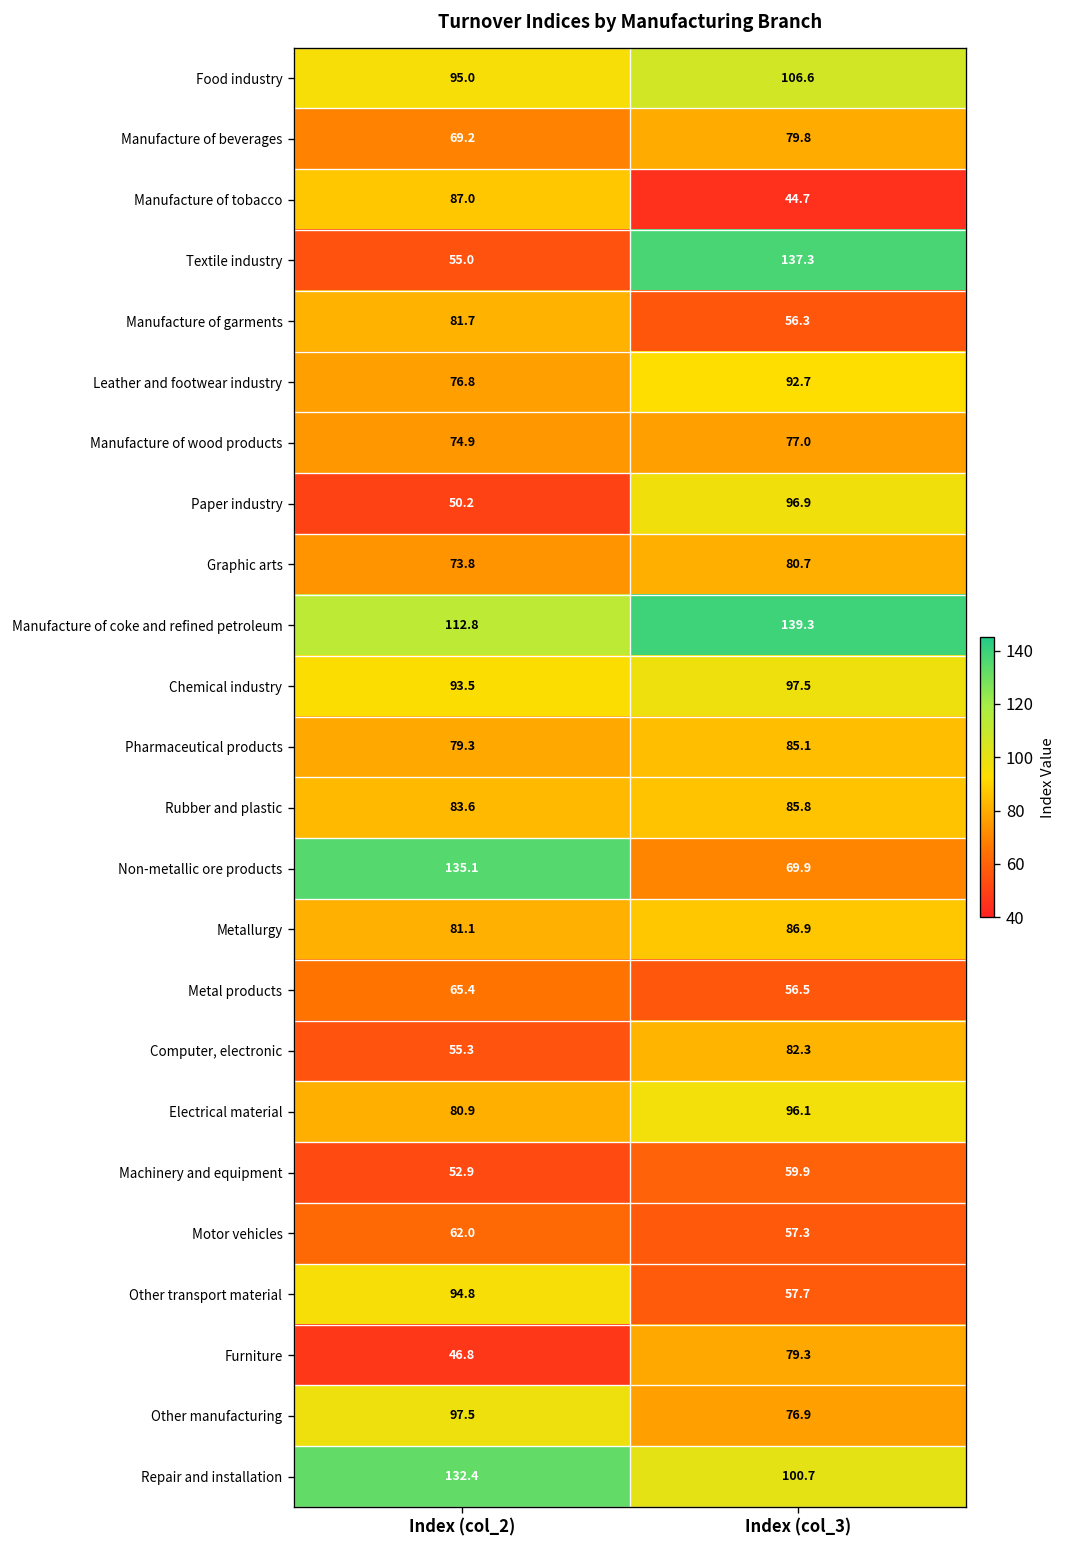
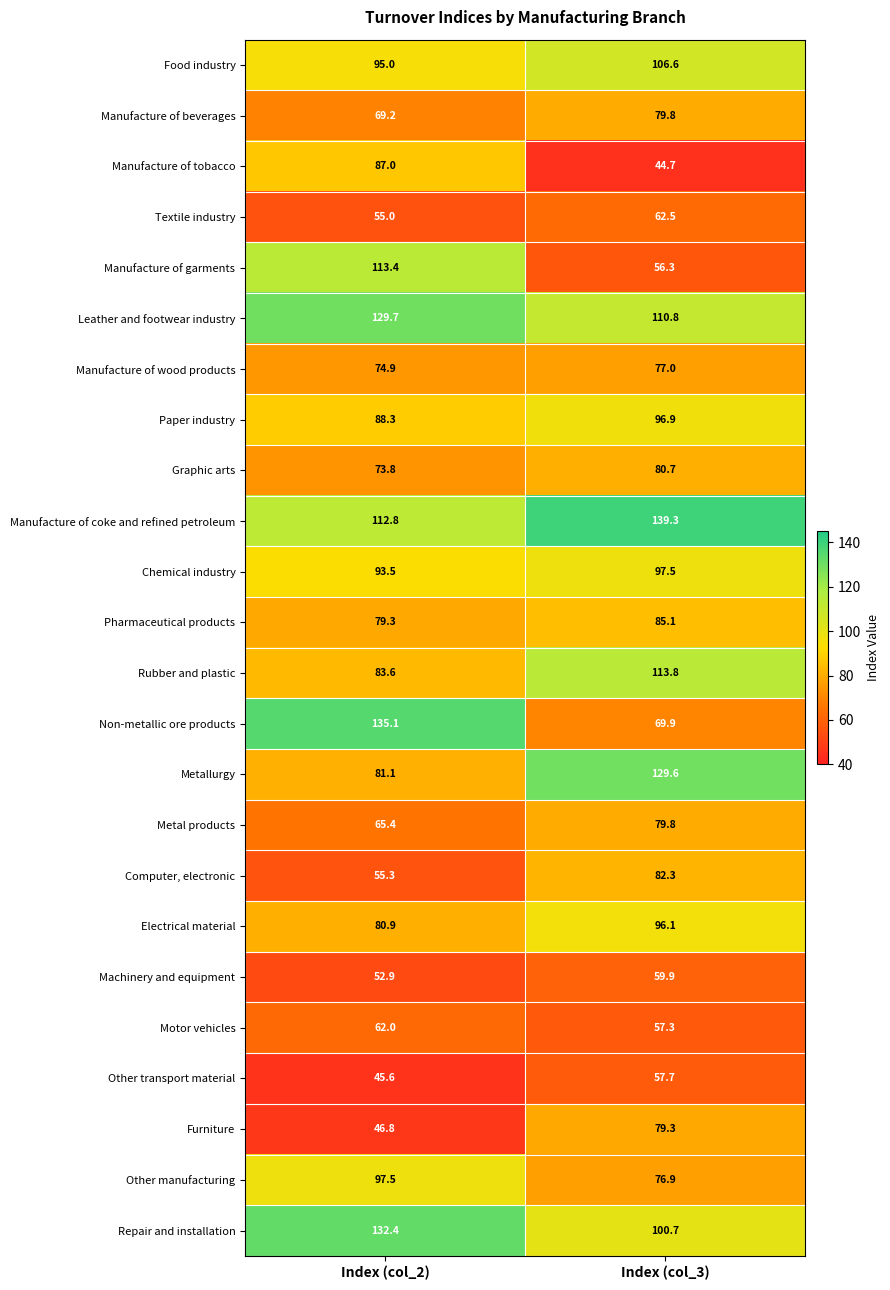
  {
    "Food industry": {
      "Index (col_2)": 95.0,
      "Index (col_3)": 106.6
    },
    "Manufacture of beverages": {
      "Index (col_2)": 69.2,
      "Index (col_3)": 79.8
    },
    "Manufacture of tobacco": {
      "Index (col_2)": 87.0,
      "Index (col_3)": 44.7
    },
    "Textile industry": {
      "Index (col_2)": 55.0,
-     "Index (col_3)": 137.3
+     "Index (col_3)": 62.5
    },
    "Manufacture of garments": {
-     "Index (col_2)": 81.7,
+     "Index (col_2)": 113.4,
      "Index (col_3)": 56.3
    },
    "Leather and footwear industry": {
-     "Index (col_2)": 76.8,
-     "Index (col_3)": 92.7
+     "Index (col_2)": 129.7,
+     "Index (col_3)": 110.8
    },
    "Manufacture of wood products": {
      "Index (col_2)": 74.9,
      "Index (col_3)": 77.0
    },
    "Paper industry": {
-     "Index (col_2)": 50.2,
+     "Index (col_2)": 88.3,
      "Index (col_3)": 96.9
    },
    "Graphic arts": {
      "Index (col_2)": 73.8,
      "Index (col_3)": 80.7
    },
    "Manufacture of coke and refined petroleum": {
      "Index (col_2)": 112.8,
      "Index (col_3)": 139.3
    },
    "Chemical industry": {
      "Index (col_2)": 93.5,
      "Index (col_3)": 97.5
    },
    "Pharmaceutical products": {
      "Index (col_2)": 79.3,
      "Index (col_3)": 85.1
    },
    "Rubber and plastic": {
      "Index (col_2)": 83.6,
-     "Index (col_3)": 85.8
+     "Index (col_3)": 113.8
    },
    "Non-metallic ore products": {
      "Index (col_2)": 135.1,
      "Index (col_3)": 69.9
    },
    "Metallurgy": {
      "Index (col_2)": 81.1,
-     "Index (col_3)": 86.9
+     "Index (col_3)": 129.6
    },
    "Metal products": {
      "Index (col_2)": 65.4,
-     "Index (col_3)": 56.5
+     "Index (col_3)": 79.8
    },
    "Computer, electronic": {
      "Index (col_2)": 55.3,
      "Index (col_3)": 82.3
    },
    "Electrical material": {
      "Index (col_2)": 80.9,
      "Index (col_3)": 96.1
    },
    "Machinery and equipment": {
      "Index (col_2)": 52.9,
      "Index (col_3)": 59.9
    },
    "Motor vehicles": {
      "Index (col_2)": 62.0,
      "Index (col_3)": 57.3
    },
    "Other transport material": {
-     "Index (col_2)": 94.8,
+     "Index (col_2)": 45.6,
      "Index (col_3)": 57.7
    },
    "Furniture": {
      "Index (col_2)": 46.8,
      "Index (col_3)": 79.3
    },
    "Other manufacturing": {
      "Index (col_2)": 97.5,
      "Index (col_3)": 76.9
    },
    "Repair and installation": {
      "Index (col_2)": 132.4,
      "Index (col_3)": 100.7
    }
  }
